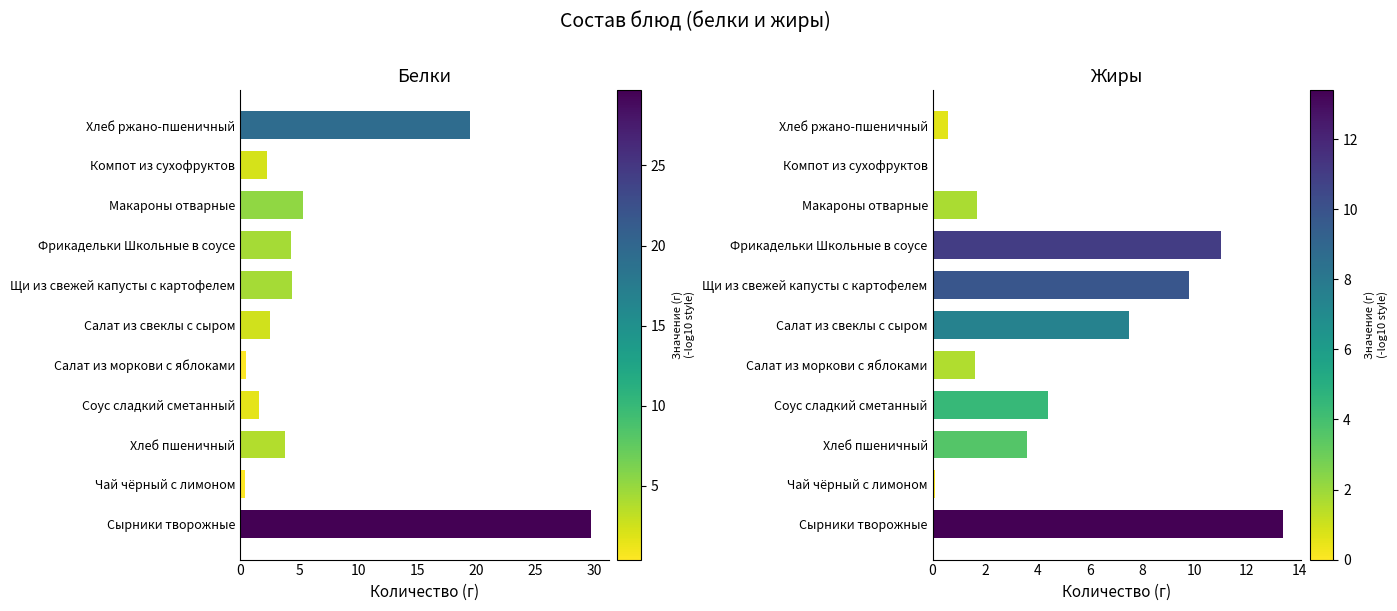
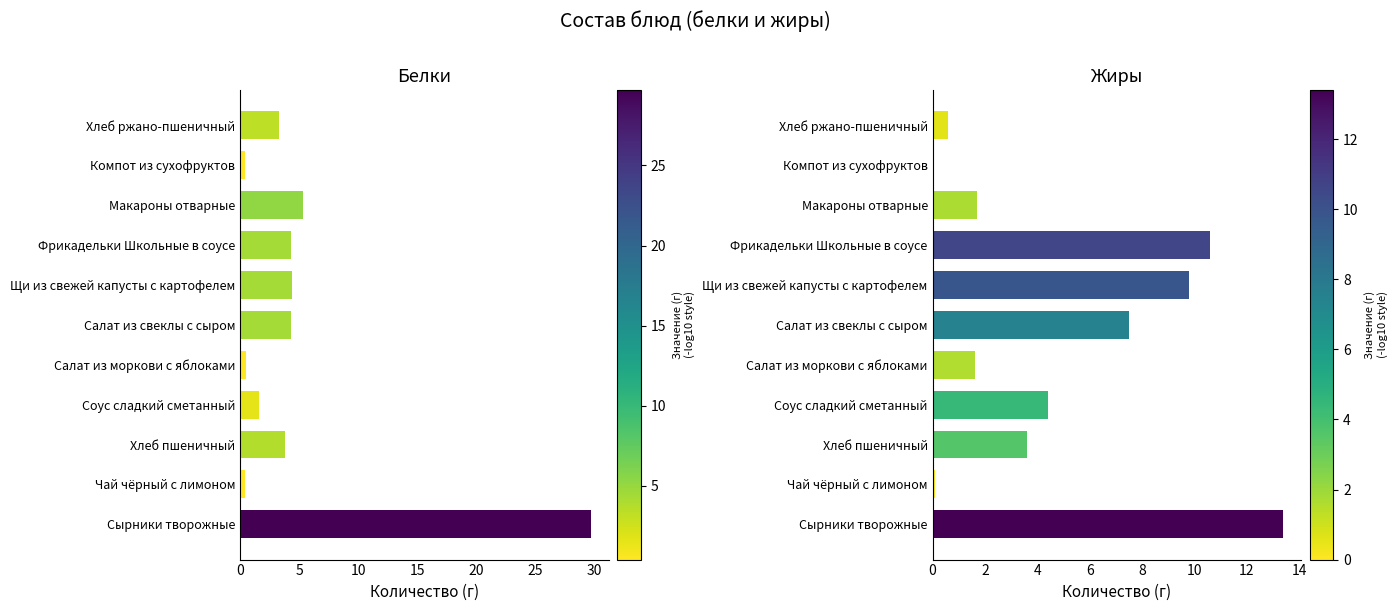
  {
    "Белки": {
-     "Хлеб ржано-пшеничный": 19.5,
-     "Компот из сухофруктов": 2.3,
+     "Хлеб ржано-пшеничный": 3.3,
+     "Компот из сухофруктов": 0.4,
      "Макароны отварные": 5.3,
      "Фрикадельки Школьные в соусе": 4.3,
      "Щи из свежей капусты с картофелем": 4.4,
-     "Салат из свеклы с сыром": 2.5,
+     "Салат из свеклы с сыром": 4.3,
      "Салат из моркови с яблоками": 0.5,
      "Соус сладкий сметанный": 1.6,
      "Хлеб пшеничный": 3.8,
      "Чай чёрный с лимоном": 0.4,
      "Сырники творожные": 29.7
    },
    "Жиры": {
      "Хлеб ржано-пшеничный": 0.6,
      "Компот из сухофруктов": 0.0,
      "Макароны отварные": 1.7,
-     "Фрикадельки Школьные в соусе": 11.0,
+     "Фрикадельки Школьные в соусе": 10.6,
      "Щи из свежей капусты с картофелем": 9.8,
      "Салат из свеклы с сыром": 7.5,
      "Салат из моркови с яблоками": 1.6,
      "Соус сладкий сметанный": 4.4,
      "Хлеб пшеничный": 3.6,
      "Чай чёрный с лимоном": 0.1,
      "Сырники творожные": 13.4
    }
  }
